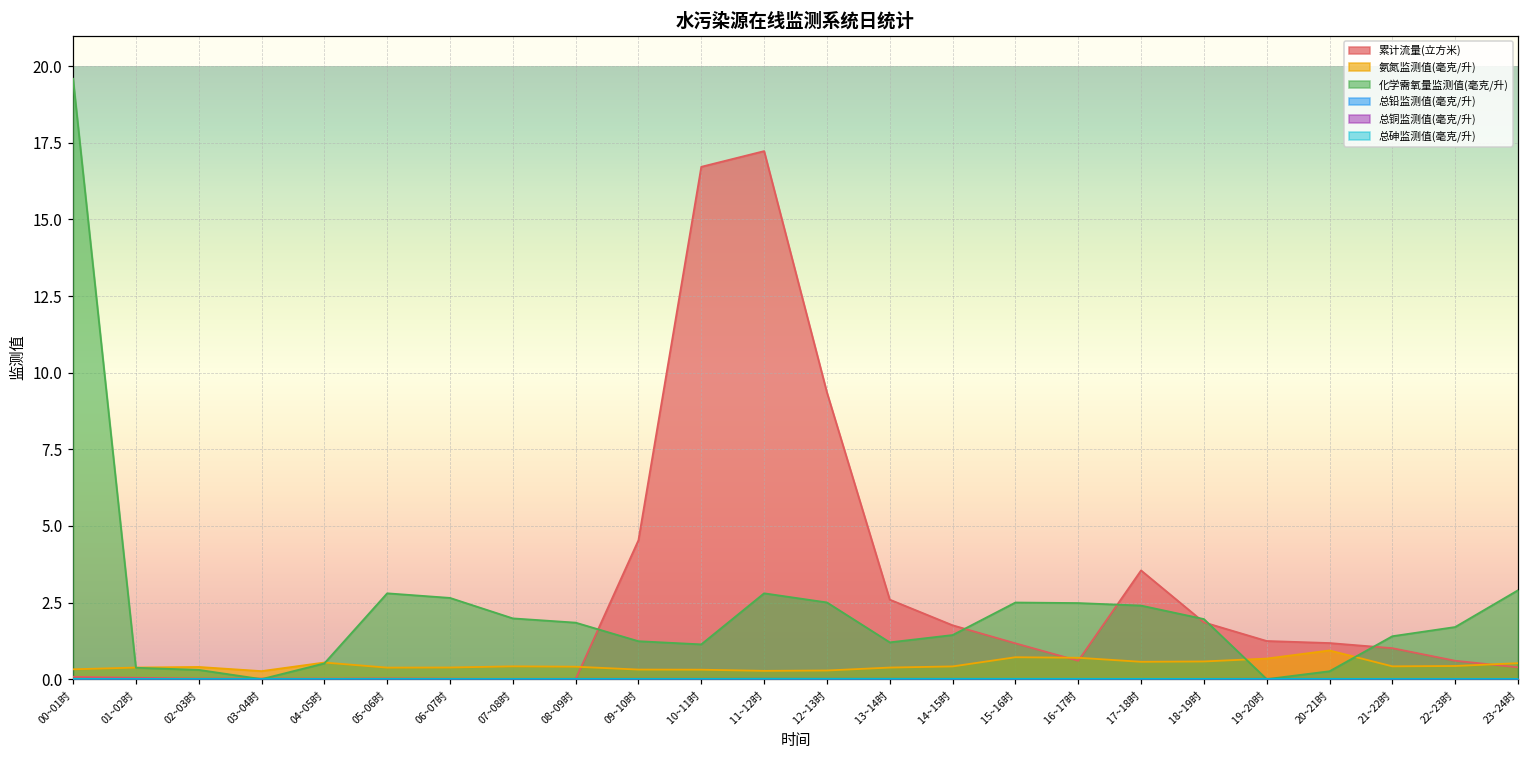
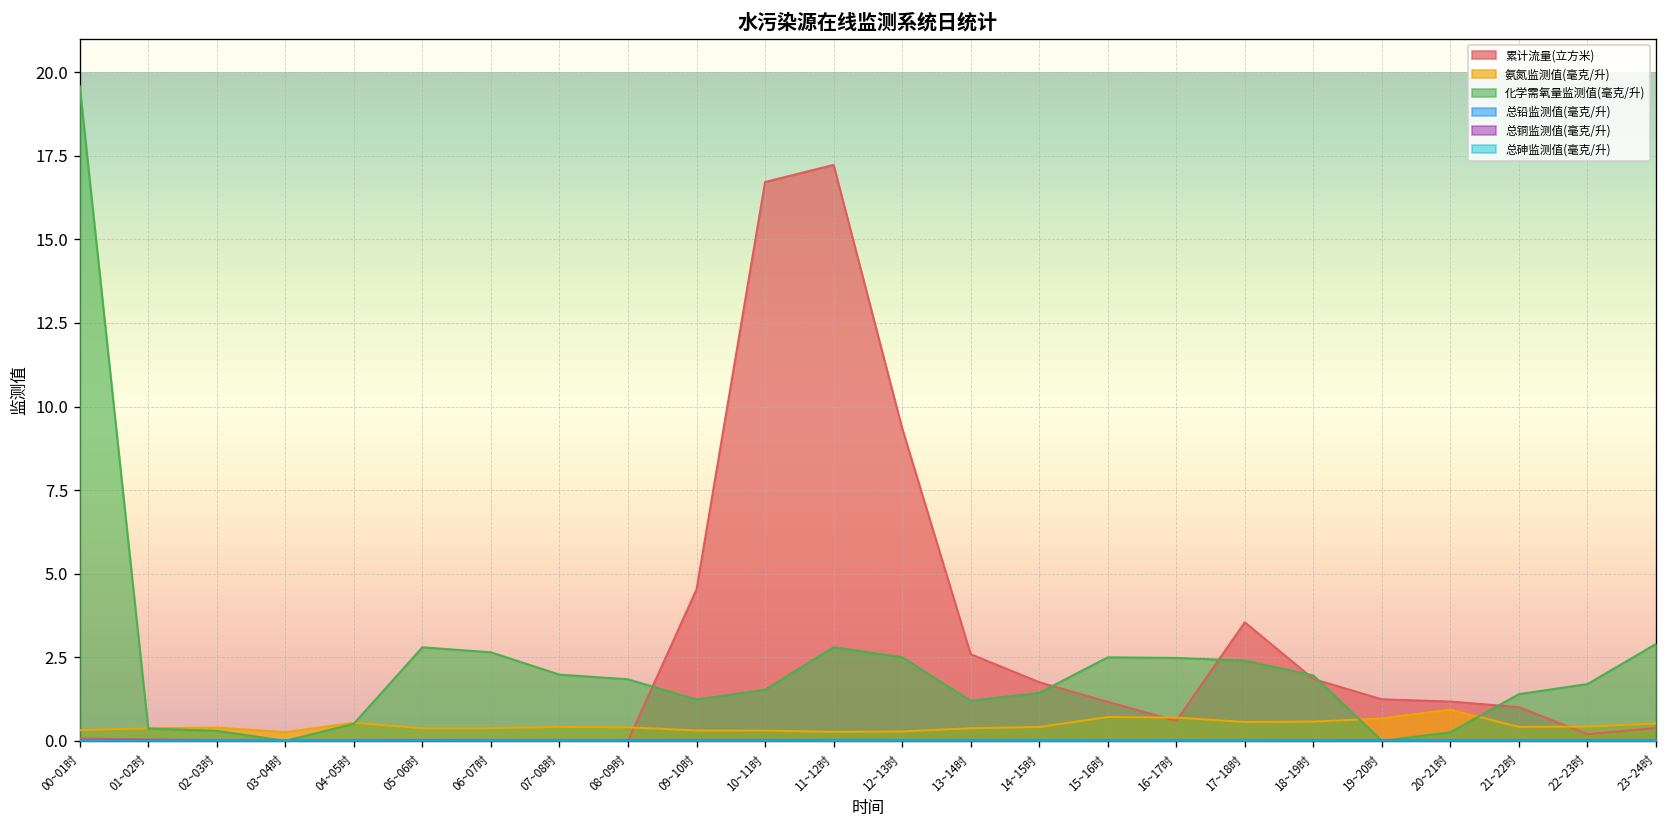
  {
    "累计流量(立方米)": {
      "09~10时": 4.5,
      "10~11时": 16.7,
      "11~12时": 17.2,
      "12~13时": 9.4,
      "13~14时": 2.6,
      "14~15时": 1.8,
      "15~16时": 1.2,
      "16~17时": 0.6,
      "17~18时": 3.5,
      "18~19时": 1.9,
      "19~20时": 1.2,
      "20~21时": 1.2,
      "21~22时": 1.0,
-     "22~23时": 0.6,
+     "22~23时": 0.2,
      "23~24时": 0.4
    },
    "氨氮监测值(毫克/升)": {
      "00~01时": 0.3,
      "02~03时": 0.4,
      "03~04时": 0.3,
      "05~06时": 0.4,
      "06~07时": 0.4,
      "07~08时": 0.4,
      "08~09时": 0.4,
      "09~10时": 0.3,
      "10~11时": 0.3,
      "11~12时": 0.3,
      "12~13时": 0.3,
      "13~14时": 0.4,
      "14~15时": 0.4,
      "15~16时": 0.7,
      "16~17时": 0.7,
      "17~18时": 0.6,
      "18~19时": 0.6,
      "19~20时": 0.7,
      "20~21时": 0.9,
      "21~22时": 0.4,
      "22~23时": 0.4,
      "23~24时": 0.5
    },
    "化学需氧量监测值(毫克/升)": {
      "00~01时": 19.6,
      "02~03时": 0.3,
      "05~06时": 2.8,
      "06~07时": 2.7,
      "07~08时": 2.0,
      "08~09时": 1.8,
      "09~10时": 1.2,
-     "10~11时": 1.1,
+     "10~11时": 1.5,
      "11~12时": 2.8,
      "12~13时": 2.5,
      "13~14时": 1.2,
      "14~15时": 1.4,
      "15~16时": 2.5,
      "16~17时": 2.5,
      "17~18时": 2.4,
      "18~19时": 2.0,
      "20~21时": 0.3,
      "21~22时": 1.4,
      "22~23时": 1.7,
      "23~24时": 2.9
    },
    "总砷监测值(毫克/升)": {
      "09~10时": 0.0,
      "10~11时": 0.0,
      "11~12时": 0.0,
      "12~13时": 0.0,
      "13~14时": 0.0,
      "14~15时": 0.0,
      "15~16时": 0.0,
      "16~17时": 0.0,
      "17~18时": 0.0,
      "18~19时": 0.0,
      "20~21时": 0.0,
      "21~22时": 0.0,
      "22~23时": 0.0,
      "23~24时": 0.0
    }
  }
